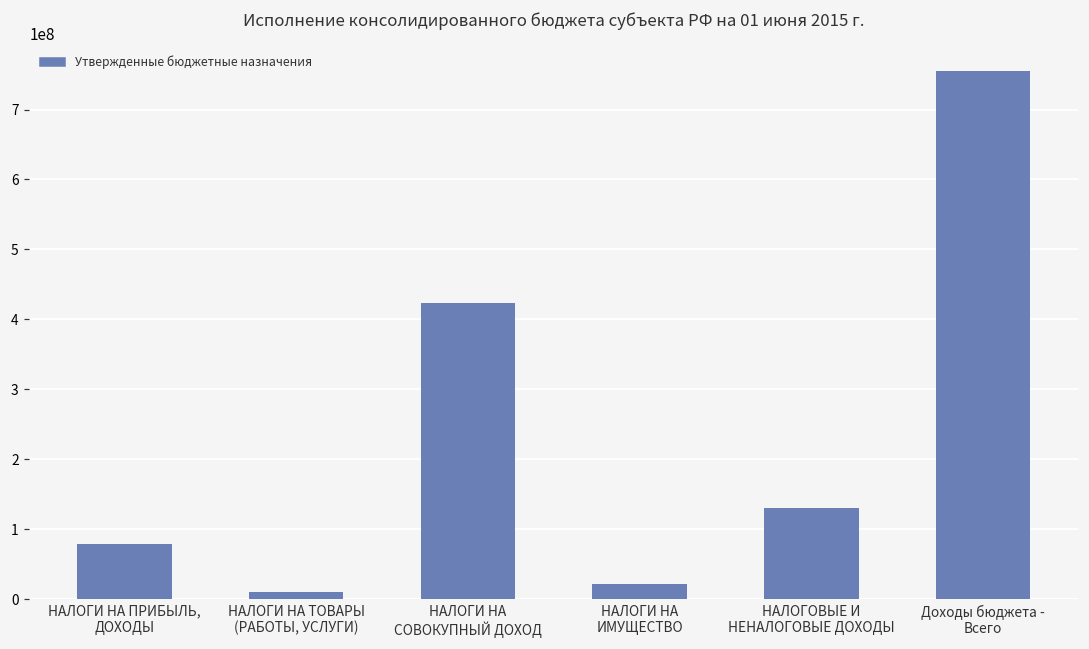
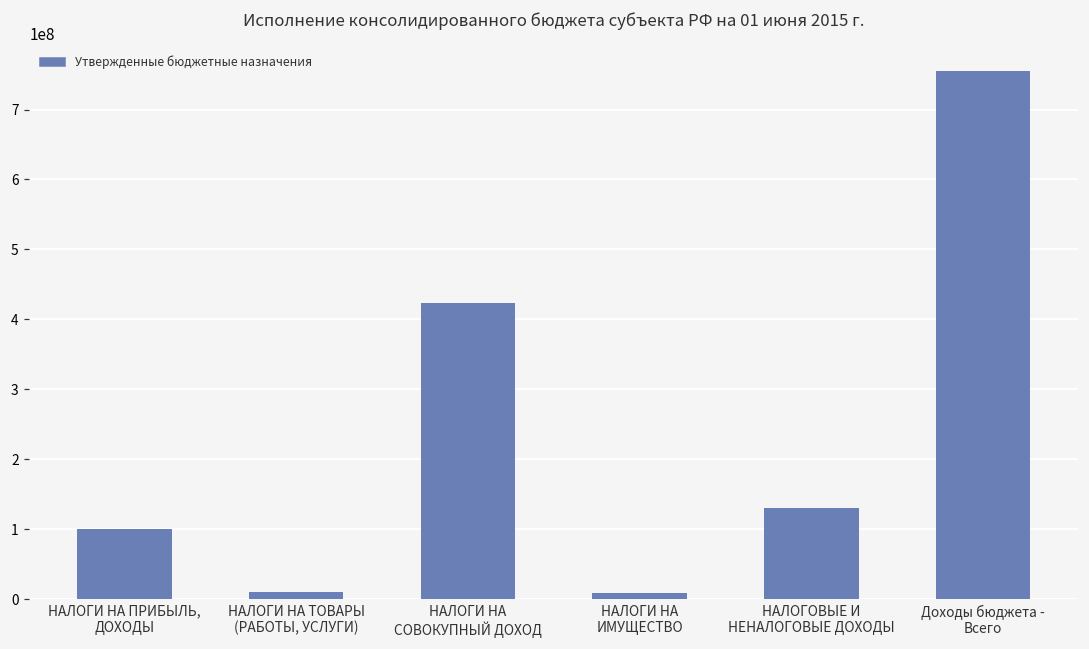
  {
-   "НАЛОГИ НА ПРИБЫЛЬ, ДОХОДЫ": 80000000,
+   "НАЛОГИ НА ПРИБЫЛЬ, ДОХОДЫ": 100000000,
    "НАЛОГИ НА ТОВАРЫ (РАБОТЫ, УСЛУГИ)": 10000000,
    "НАЛОГИ НА СОВОКУПНЫЙ ДОХОД": 420000000,
-   "НАЛОГИ НА ИМУЩЕСТВО": 20000000,
+   "НАЛОГИ НА ИМУЩЕСТВО": 10000000,
    "НАЛОГОВЫЕ И НЕНАЛОГОВЫЕ ДОХОДЫ": 130000000,
    "Доходы бюджета - Всего": 760000000
  }
